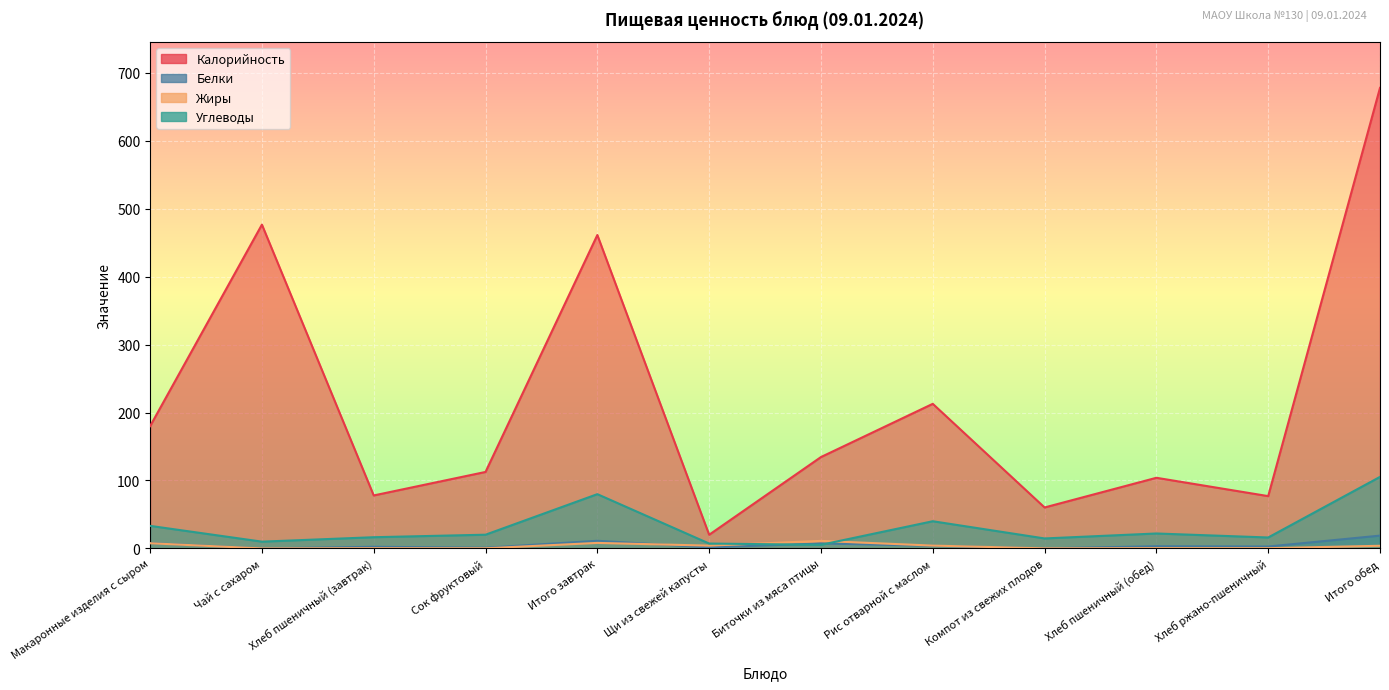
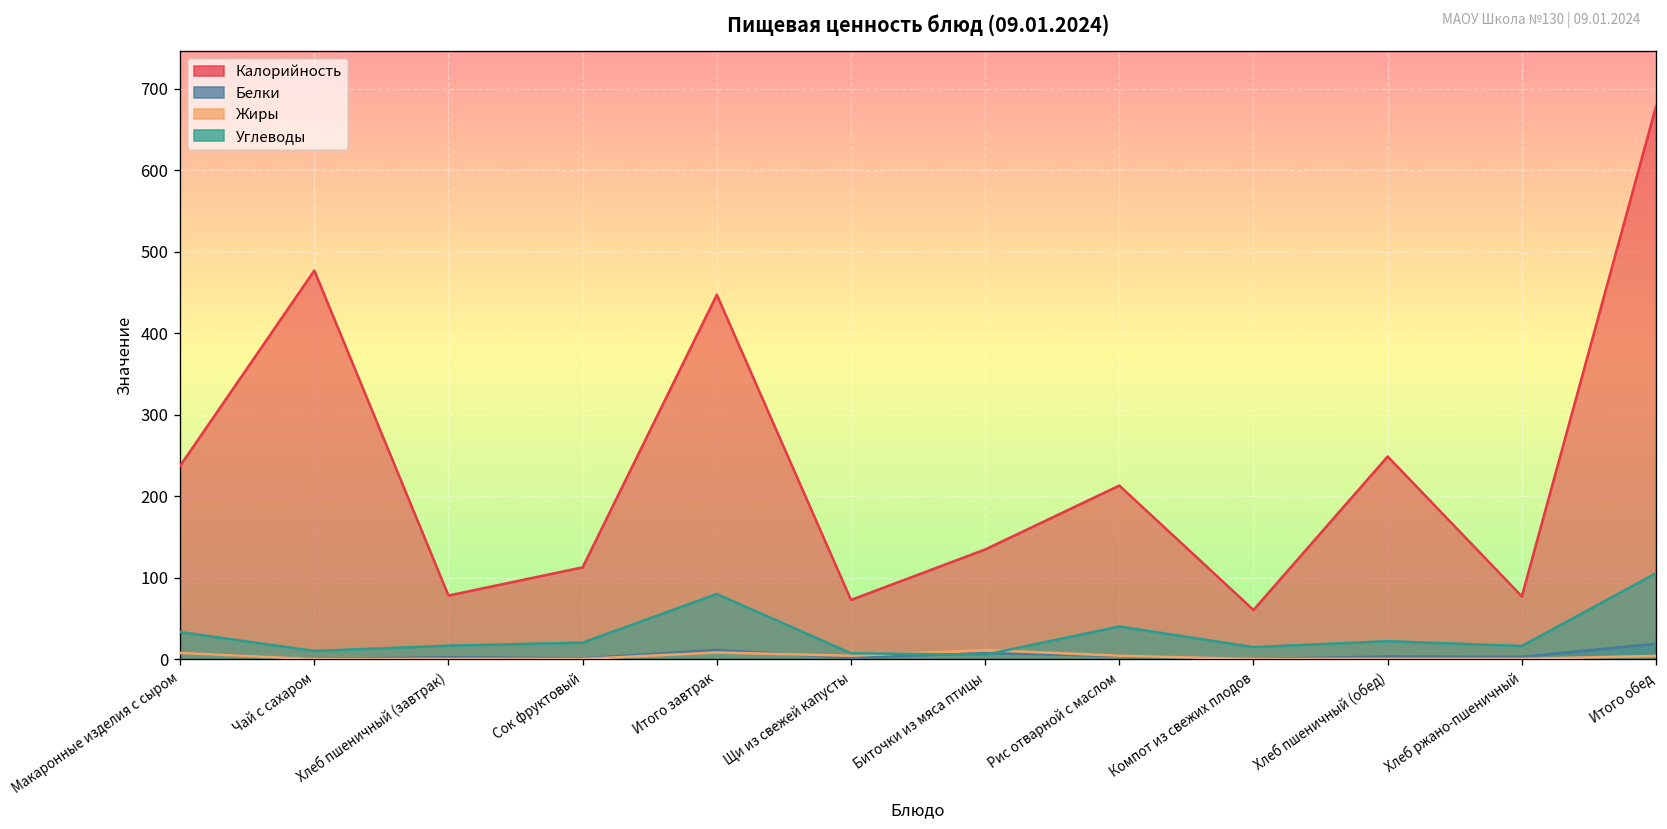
  {
    "Калорийность": {
-     "Макаронные изделия с сыром": 180,
+     "Макаронные изделия с сыром": 240,
      "Чай с сахаром": 480,
      "Хлеб пшеничный (завтрак)": 80,
      "Сок фруктовый": 110,
-     "Итого завтрак": 460,
-     "Щи из свежей капусты": 20,
+     "Итого завтрак": 450,
+     "Щи из свежей капусты": 70,
      "Биточки из мяса птицы": 130,
      "Рис отварной с маслом": 210,
      "Компот из свежих плодов": 60,
-     "Хлеб пшеничный (обед)": 100,
+     "Хлеб пшеничный (обед)": 250,
      "Хлеб ржано-пшеничный": 80,
      "Итого обед": 680
    },
    "Жиры": {
      "Биточки из мяса птицы": 10,
      "Итого обед": 0
    }
  }
